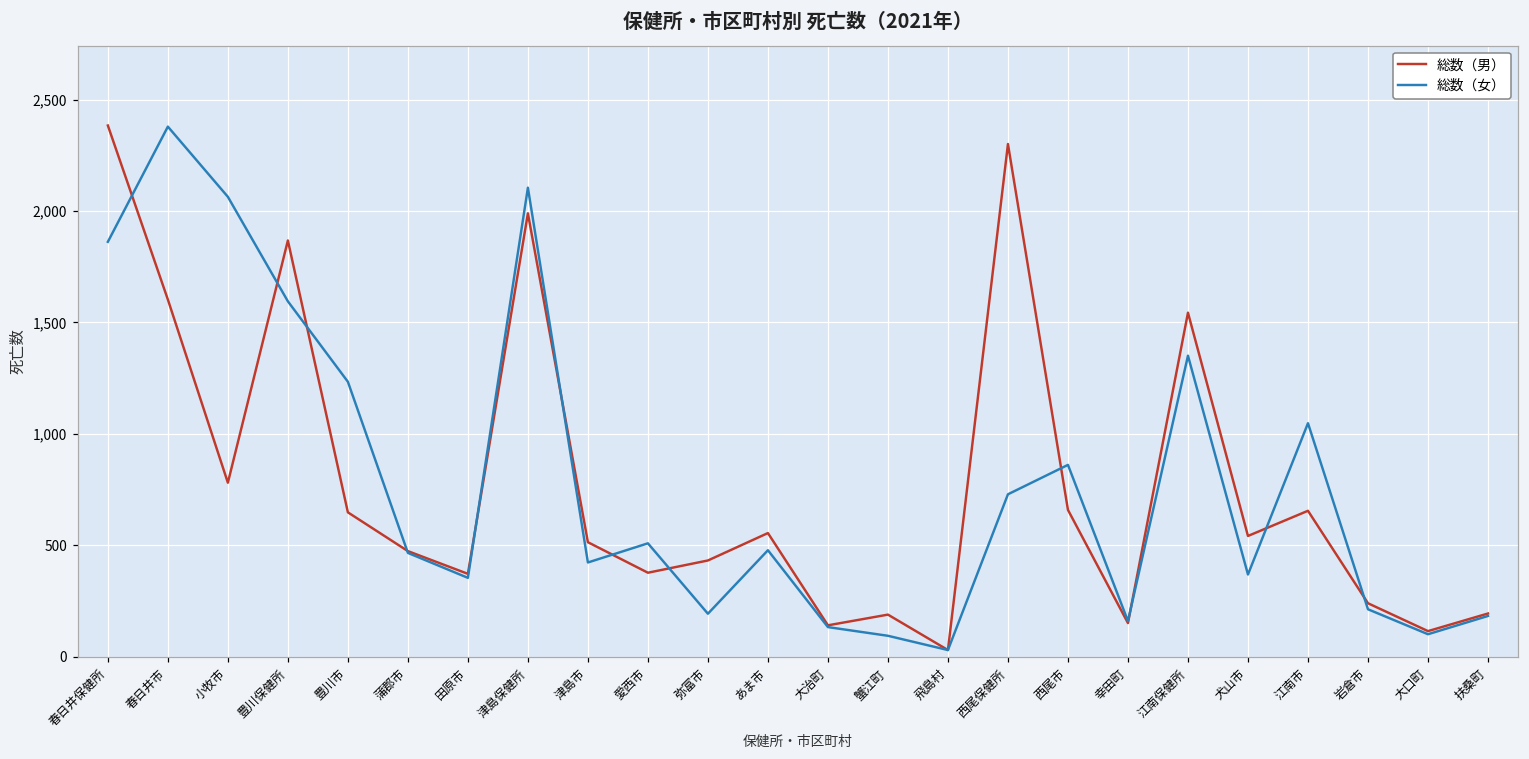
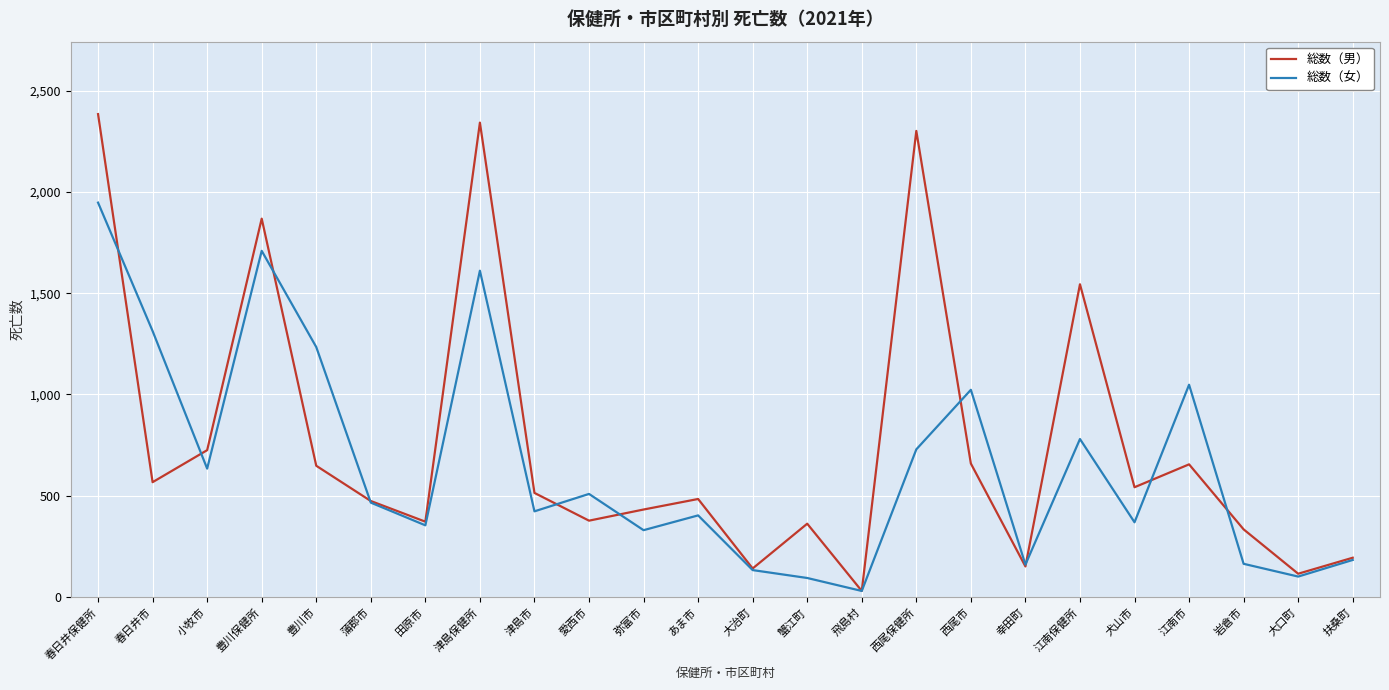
  {
    "総数（男）": {
      "春日井保健所": "2,380",
-     "春日井市": "1,600",
-     "小牧市": "780",
+     "春日井市": "570",
+     "小牧市": "730",
      "豊川保健所": "1,870",
      "豊川市": "650",
      "田原市": "370",
-     "津島保健所": "1,990",
+     "津島保健所": "2,340",
      "津島市": "510",
      "愛西市": "380",
      "弥富市": "430",
-     "あま市": "560",
-     "蟹江町": "190",
+     "あま市": "480",
+     "蟹江町": "360",
      "西尾保健所": "2,300",
      "西尾市": "660",
      "江南保健所": "1,540",
      "犬山市": "540",
      "江南市": "660",
-     "岩倉市": "240",
+     "岩倉市": "330",
      "大口町": "120"
    },
    "総数（女）": {
-     "春日井保健所": "1,860",
-     "春日井市": "2,380",
-     "小牧市": "2,060",
-     "豊川保健所": "1,600",
+     "春日井保健所": "1,950",
+     "春日井市": "1,310",
+     "小牧市": "630",
+     "豊川保健所": "1,710",
      "豊川市": "1,230",
      "田原市": "350",
-     "津島保健所": "2,110",
+     "津島保健所": "1,610",
      "津島市": "420",
      "愛西市": "510",
-     "弥富市": "190",
-     "あま市": "480",
+     "弥富市": "330",
+     "あま市": "400",
      "蟹江町": "90",
      "西尾保健所": "730",
-     "西尾市": "860",
-     "江南保健所": "1,350",
+     "西尾市": "1,020",
+     "江南保健所": "780",
      "犬山市": "370",
      "江南市": "1,050",
-     "岩倉市": "210",
+     "岩倉市": "160",
      "大口町": "100"
    }
  }
